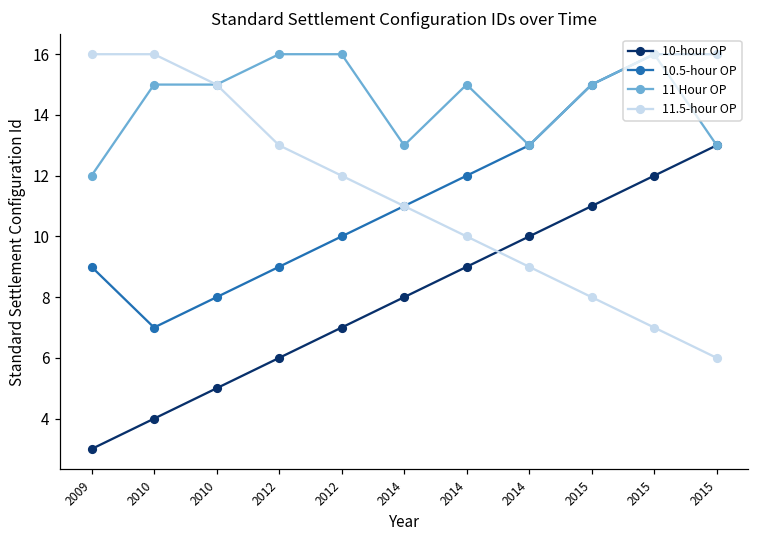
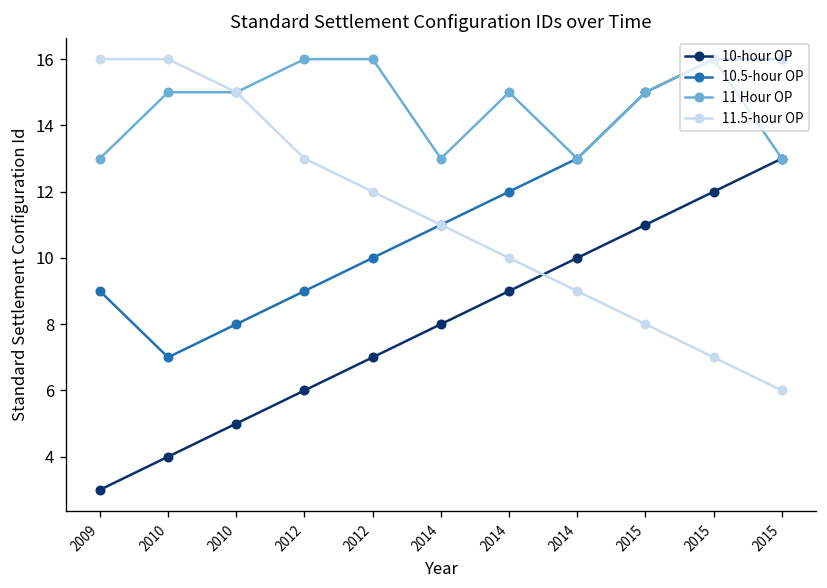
  {
    "10-hour OP": {
      "2009": 3
    },
    "10.5-hour OP": {
      "2009": 9
    },
    "11 Hour OP": {
-     "2009": 12
+     "2009": 13
    },
    "11.5-hour OP": {
      "2009": 16
    }
  }
